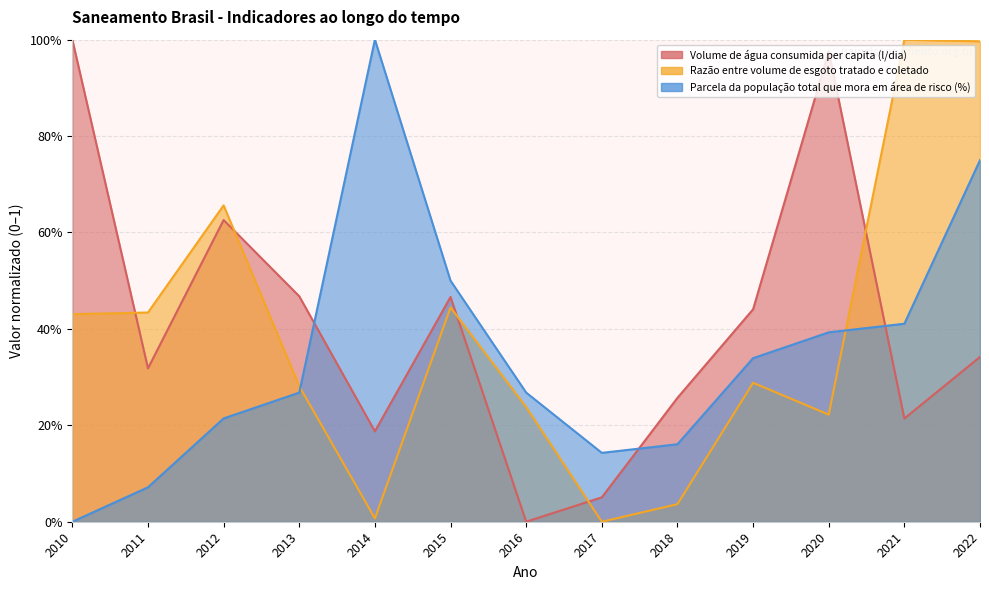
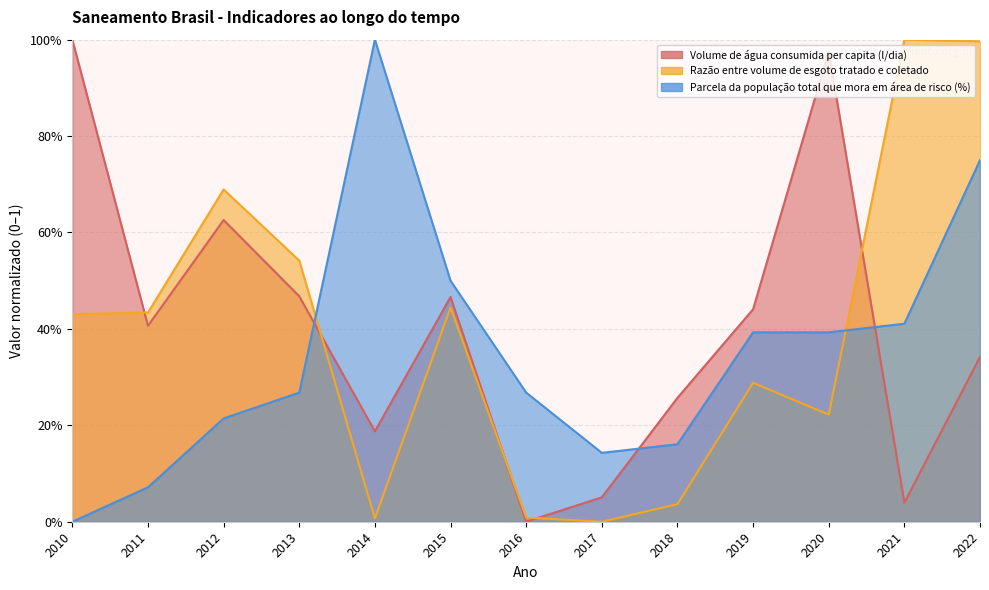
  {
    "Volume de água consumida per capita (l/dia)": {
      "2010": "100%",
-     "2011": "32%",
+     "2011": "41%",
      "2012": "63%",
      "2013": "47%",
      "2014": "19%",
      "2015": "47%",
      "2016": "0%",
      "2017": "5%",
      "2018": "26%",
      "2019": "44%",
-     "2021": "21%",
+     "2021": "4%",
      "2022": "34%"
    },
    "Razão entre volume de esgoto tratado e coletado": {
      "2010": "43%",
      "2011": "43%",
-     "2012": "66%",
-     "2013": "28%",
+     "2012": "69%",
+     "2013": "54%",
      "2014": "1%",
      "2015": "44%",
-     "2016": "24%",
+     "2016": "1%",
      "2017": "0%",
      "2018": "4%",
      "2019": "29%",
      "2020": "22%",
      "2021": "100%",
      "2022": "100%"
    },
    "Parcela da população total que mora em área de risco (%)": {
      "2010": "0%",
      "2011": "7%",
      "2012": "21%",
      "2013": "27%",
      "2014": "100%",
      "2015": "50%",
      "2016": "27%",
      "2017": "14%",
      "2018": "16%",
-     "2019": "34%",
+     "2019": "39%",
      "2020": "39%",
      "2021": "41%",
      "2022": "75%"
    }
  }
